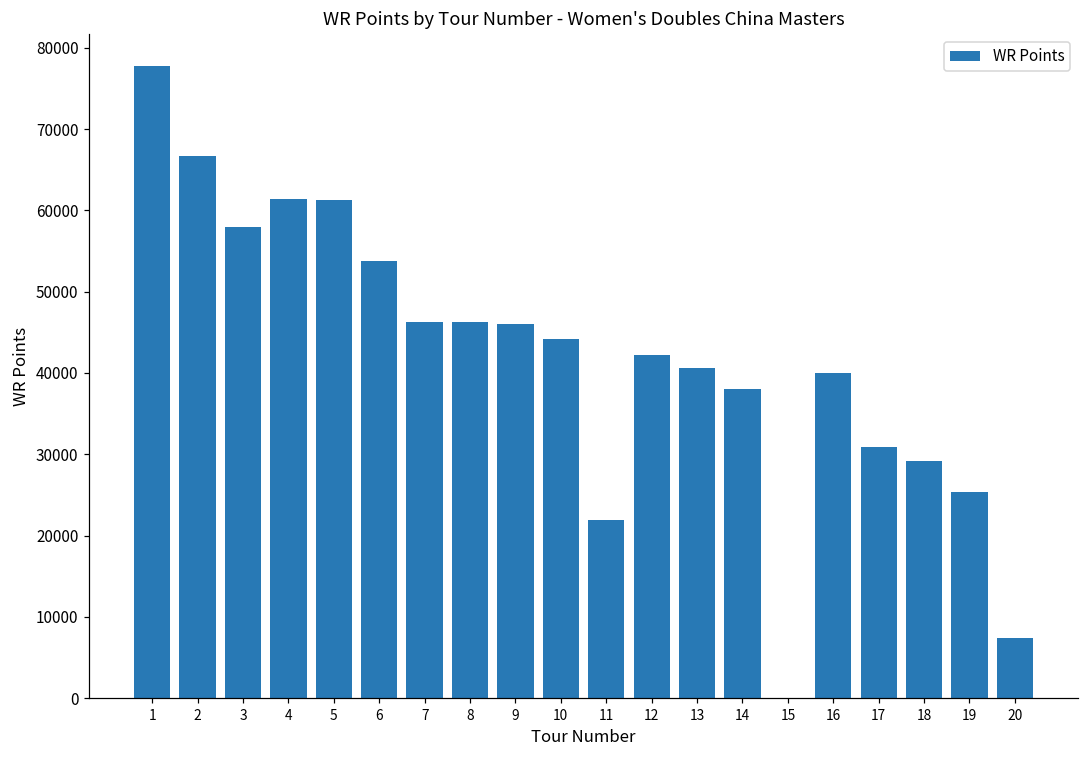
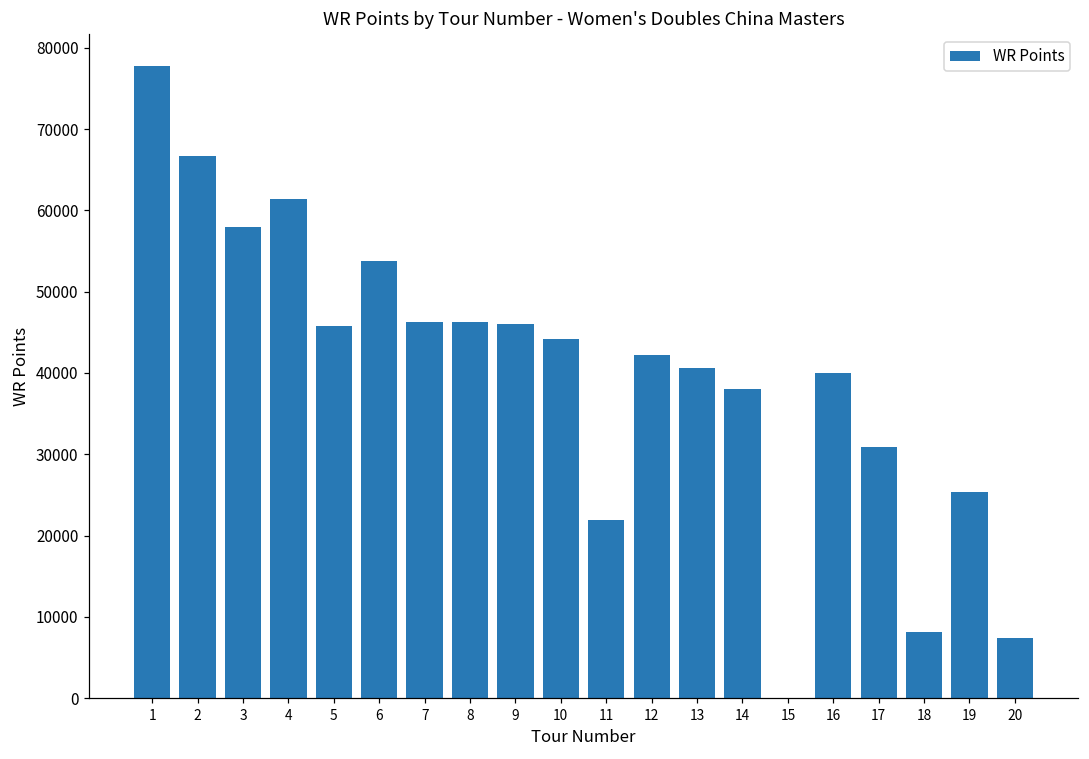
  {
    "1": 78000,
    "2": 67000,
    "3": 58000,
    "4": 61000,
-   "5": 61000,
+   "5": 46000,
    "6": 54000,
    "7": 46000,
    "8": 46000,
    "9": 46000,
    "10": 44000,
    "11": 22000,
    "12": 42000,
    "13": 41000,
    "14": 38000,
    "15": 0,
    "16": 40000,
    "17": 31000,
-   "18": 29000,
+   "18": 8000,
    "19": 25000,
    "20": 7000
  }
